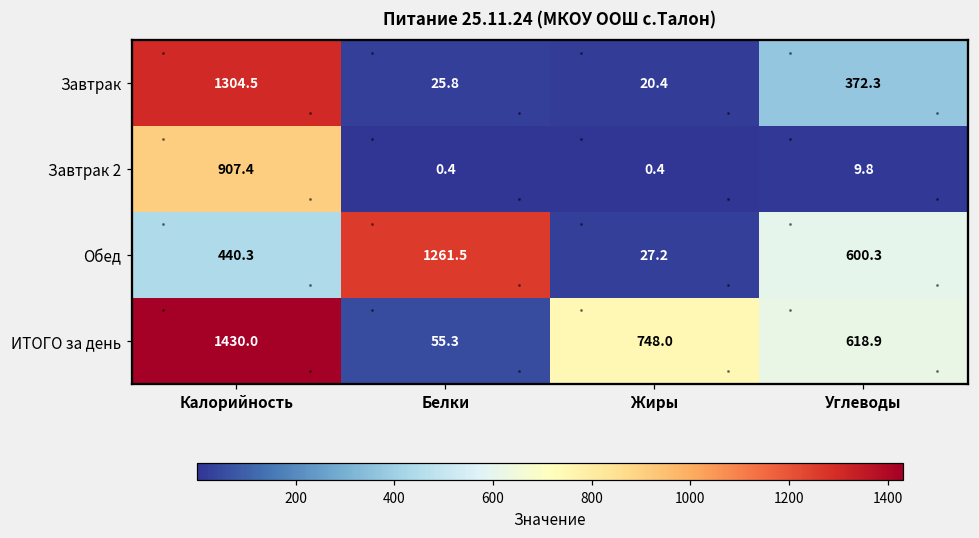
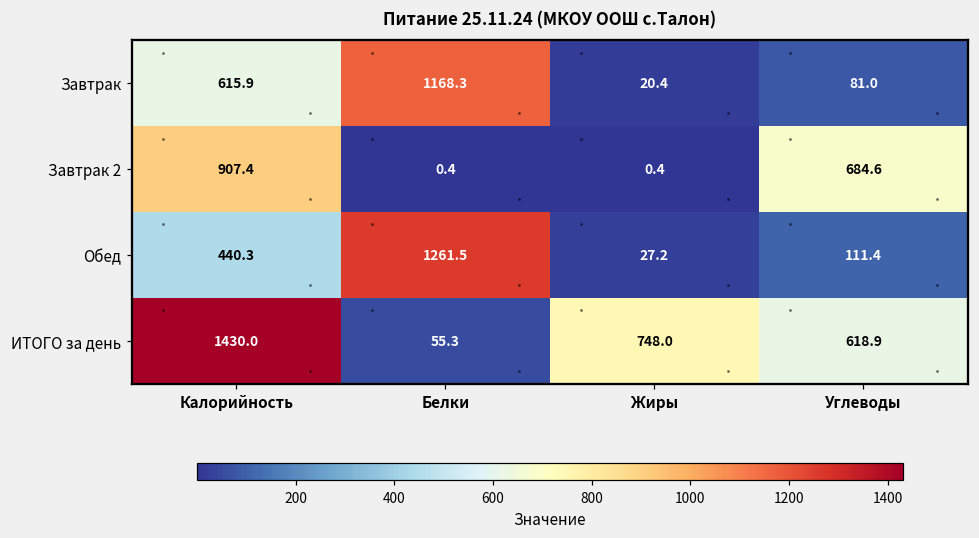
  {
    "Завтрак": {
-     "Калорийность": 1304.5,
-     "Белки": 25.8,
+     "Калорийность": 615.9,
+     "Белки": 1168.3,
      "Жиры": 20.4,
-     "Углеводы": 372.3
+     "Углеводы": 81.0
    },
    "Завтрак 2": {
      "Калорийность": 907.4,
      "Белки": 0.4,
      "Жиры": 0.4,
-     "Углеводы": 9.8
+     "Углеводы": 684.6
    },
    "Обед": {
      "Калорийность": 440.3,
      "Белки": 1261.5,
      "Жиры": 27.2,
-     "Углеводы": 600.3
+     "Углеводы": 111.4
    },
    "ИТОГО за день": {
      "Калорийность": 1430.0,
      "Белки": 55.3,
      "Жиры": 748.0,
      "Углеводы": 618.9
    }
  }
